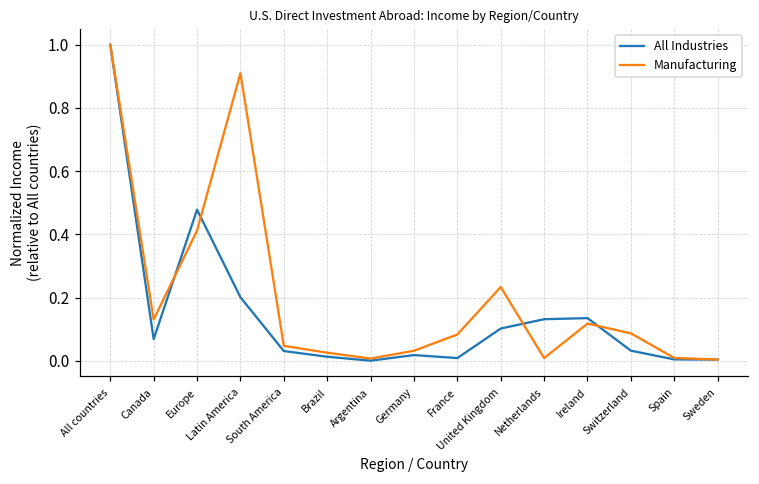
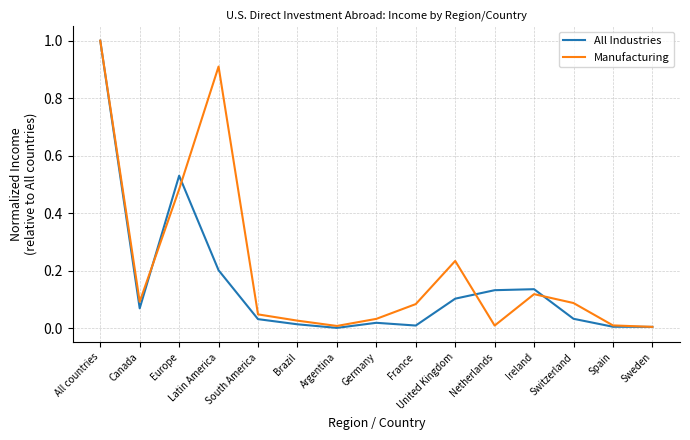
  {
    "All Industries": {
      "Canada": 0.07,
-     "Europe": 0.48,
+     "Europe": 0.53,
      "Latin America": 0.20,
      "South America": 0.03,
      "Brazil": 0.01,
      "Germany": 0.02,
      "France": 0.01,
      "United Kingdom": 0.10,
      "Netherlands": 0.13,
      "Ireland": 0.14,
      "Switzerland": 0.03
    },
    "Manufacturing": {
-     "Canada": 0.13,
-     "Europe": 0.41,
+     "Canada": 0.09,
+     "Europe": 0.48,
      "Latin America": 0.91,
      "South America": 0.05,
      "Brazil": 0.03,
      "Germany": 0.03,
      "France": 0.08,
      "United Kingdom": 0.23,
      "Netherlands": 0.01,
      "Ireland": 0.12,
      "Switzerland": 0.09
    }
  }
